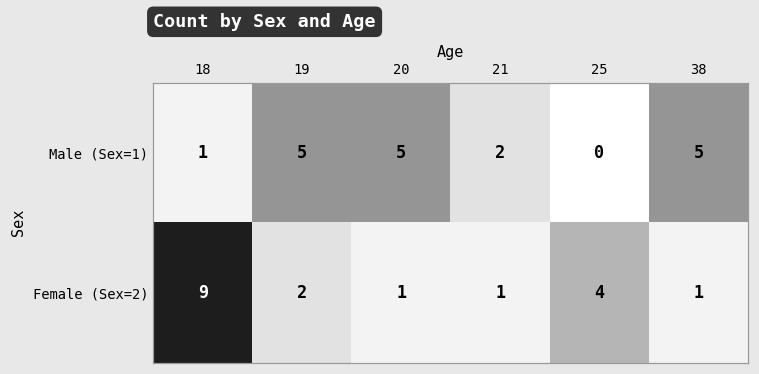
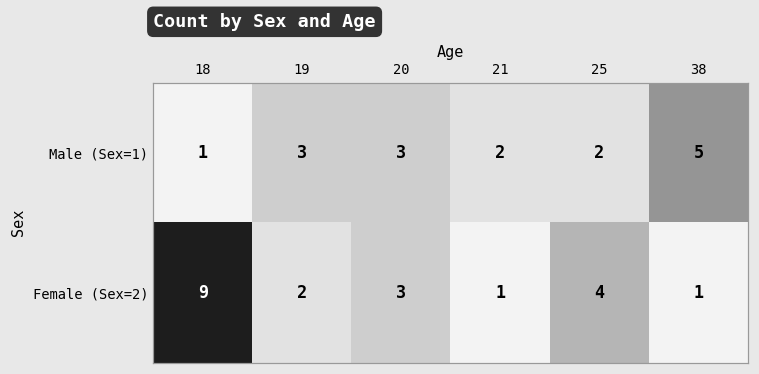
  {
    "Male (Sex=1)": {
      "18": 1,
-     "19": 5,
-     "20": 5,
+     "19": 3,
+     "20": 3,
      "21": 2,
-     "25": 0,
+     "25": 2,
      "38": 5
    },
    "Female (Sex=2)": {
      "18": 9,
      "19": 2,
-     "20": 1,
+     "20": 3,
      "21": 1,
      "25": 4,
      "38": 1
    }
  }
